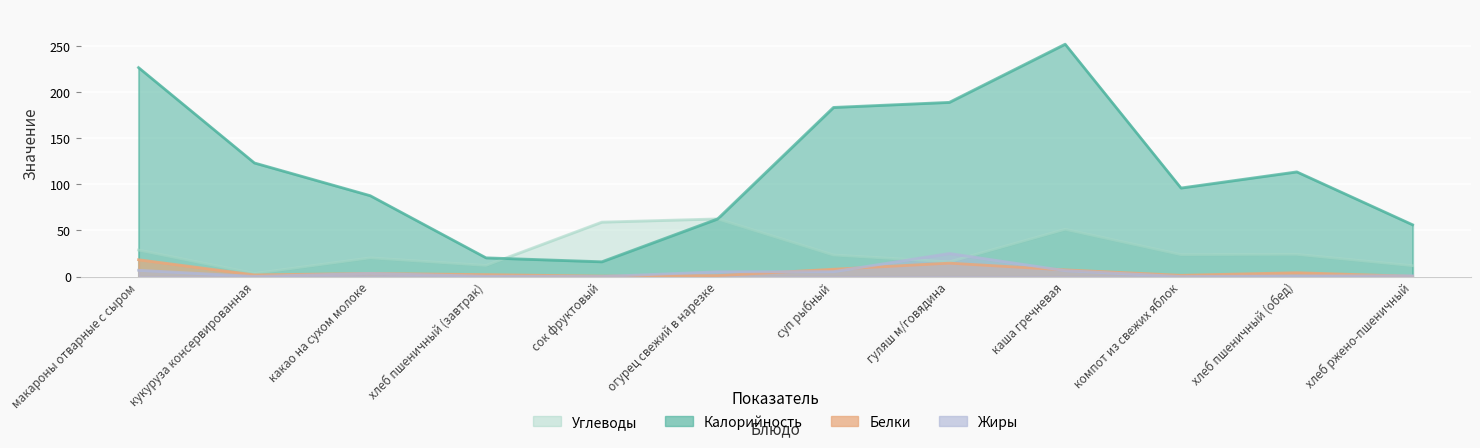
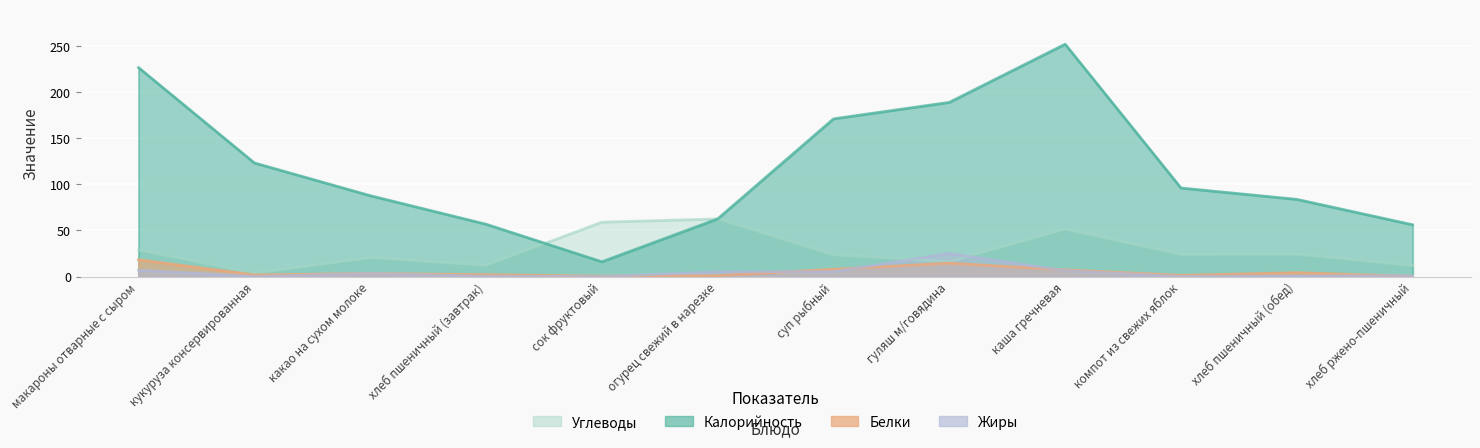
  {
    "Калорийность": {
      "макароны отварные с сыром": 230,
      "кукуруза консервированная": 120,
      "какао на сухом молоке": 90,
-     "хлеб пшеничный (завтрак)": 20,
+     "хлеб пшеничный (завтрак)": 60,
      "сок фруктовый": 20,
-     "суп рыбный": 180,
+     "суп рыбный": 170,
      "гуляш м/говядина": 190,
      "каша гречневая": 250,
      "компот из свежих яблок": 100,
-     "хлеб пшеничный (обед)": 110,
+     "хлеб пшеничный (обед)": 80,
      "хлеб ржено-пшеничный": 60
    },
    "Белки": {
      "макароны отварные с сыром": 20,
      "огурец свежий в нарезке": 0,
      "хлеб пшеничный (обед)": 0
    }
  }
